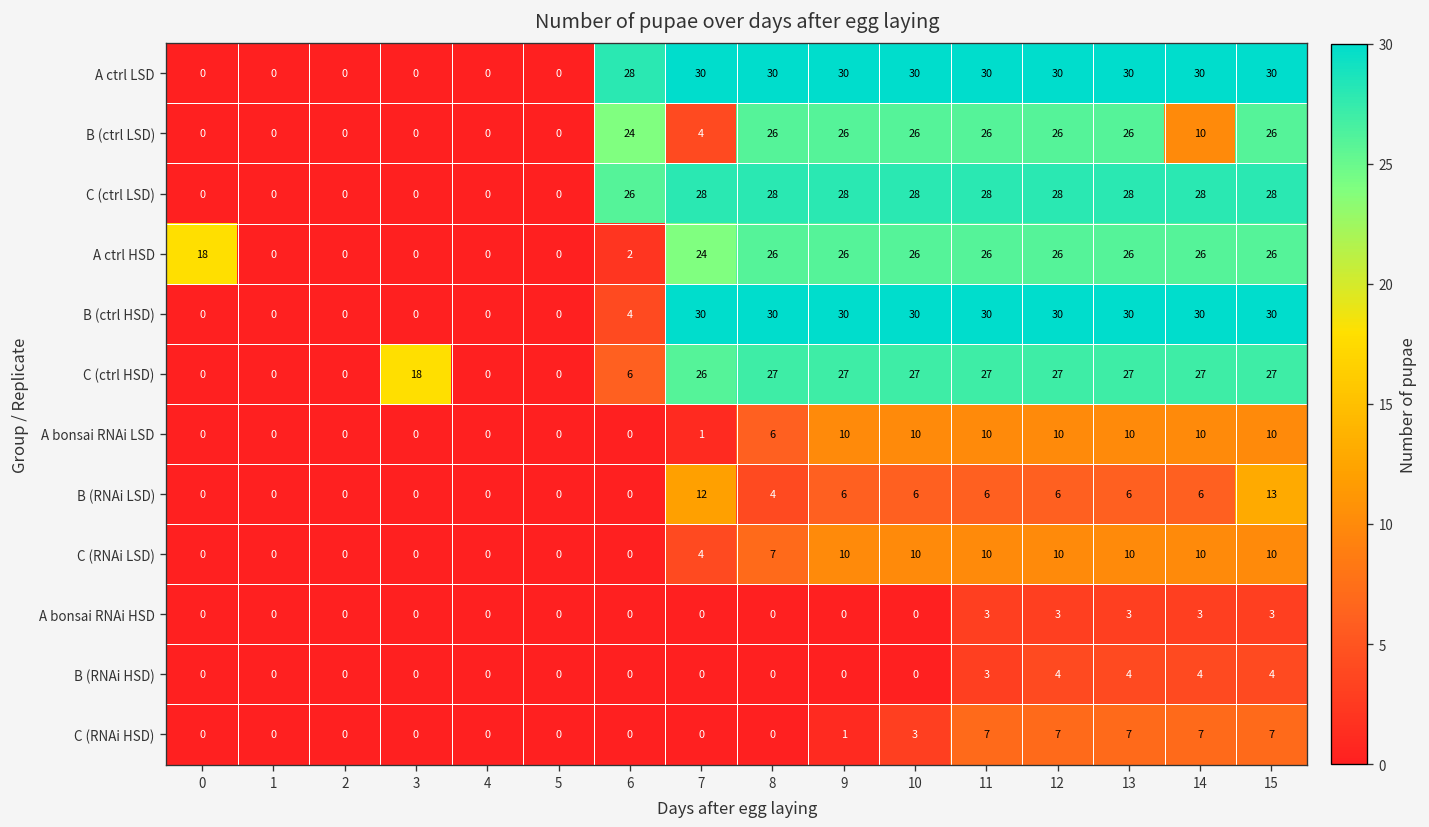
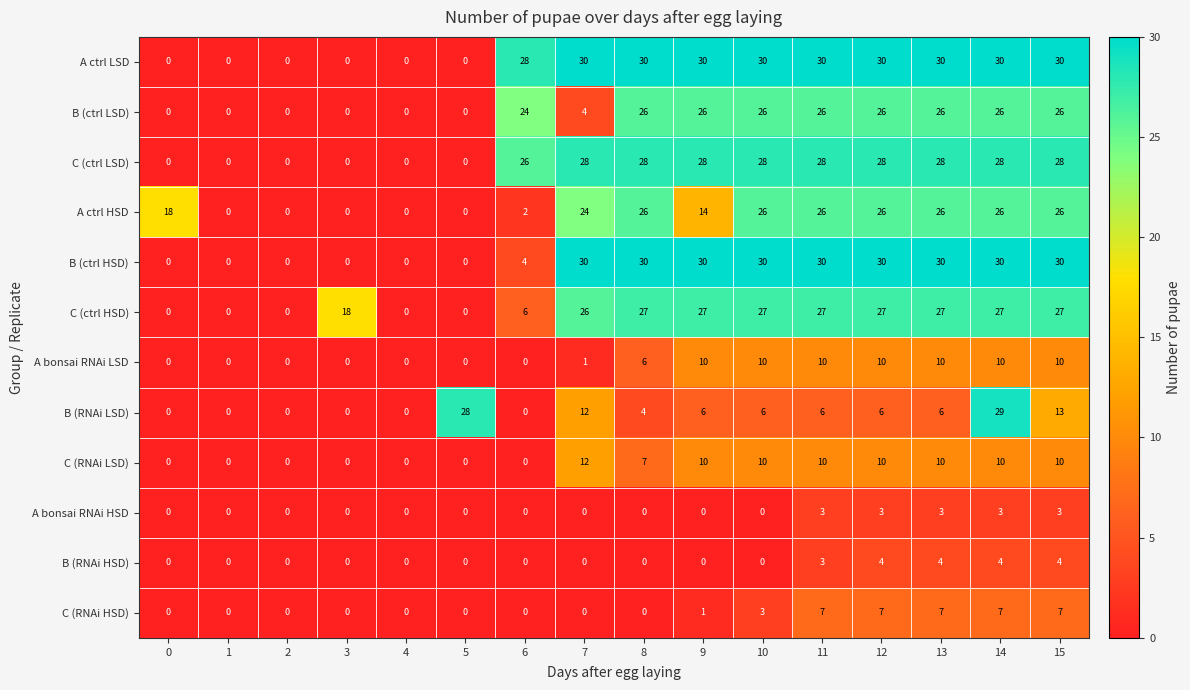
  {
    "A ctrl LSD": {
      "0": 0,
      "1": 0,
      "2": 0,
      "3": 0,
      "4": 0,
      "5": 0,
      "6": 28,
      "7": 30,
      "8": 30,
      "9": 30,
      "10": 30,
      "11": 30,
      "12": 30,
      "13": 30,
      "14": 30,
      "15": 30
    },
    "B (ctrl LSD)": {
      "0": 0,
      "1": 0,
      "2": 0,
      "3": 0,
      "4": 0,
      "5": 0,
      "6": 24,
      "7": 4,
      "8": 26,
      "9": 26,
      "10": 26,
      "11": 26,
      "12": 26,
      "13": 26,
-     "14": 10,
+     "14": 26,
      "15": 26
    },
    "C (ctrl LSD)": {
      "0": 0,
      "1": 0,
      "2": 0,
      "3": 0,
      "4": 0,
      "5": 0,
      "6": 26,
      "7": 28,
      "8": 28,
      "9": 28,
      "10": 28,
      "11": 28,
      "12": 28,
      "13": 28,
      "14": 28,
      "15": 28
    },
    "A ctrl HSD": {
      "0": 18,
      "1": 0,
      "2": 0,
      "3": 0,
      "4": 0,
      "5": 0,
      "6": 2,
      "7": 24,
      "8": 26,
-     "9": 26,
+     "9": 14,
      "10": 26,
      "11": 26,
      "12": 26,
      "13": 26,
      "14": 26,
      "15": 26
    },
    "B (ctrl HSD)": {
      "0": 0,
      "1": 0,
      "2": 0,
      "3": 0,
      "4": 0,
      "5": 0,
      "6": 4,
      "7": 30,
      "8": 30,
      "9": 30,
      "10": 30,
      "11": 30,
      "12": 30,
      "13": 30,
      "14": 30,
      "15": 30
    },
    "C (ctrl HSD)": {
      "0": 0,
      "1": 0,
      "2": 0,
      "3": 18,
      "4": 0,
      "5": 0,
      "6": 6,
      "7": 26,
      "8": 27,
      "9": 27,
      "10": 27,
      "11": 27,
      "12": 27,
      "13": 27,
      "14": 27,
      "15": 27
    },
    "A bonsai RNAi LSD": {
      "0": 0,
      "1": 0,
      "2": 0,
      "3": 0,
      "4": 0,
      "5": 0,
      "6": 0,
      "7": 1,
      "8": 6,
      "9": 10,
      "10": 10,
      "11": 10,
      "12": 10,
      "13": 10,
      "14": 10,
      "15": 10
    },
    "B (RNAi LSD)": {
      "0": 0,
      "1": 0,
      "2": 0,
      "3": 0,
      "4": 0,
-     "5": 0,
+     "5": 28,
      "6": 0,
      "7": 12,
      "8": 4,
      "9": 6,
      "10": 6,
      "11": 6,
      "12": 6,
      "13": 6,
-     "14": 6,
+     "14": 29,
      "15": 13
    },
    "C (RNAi LSD)": {
      "0": 0,
      "1": 0,
      "2": 0,
      "3": 0,
      "4": 0,
      "5": 0,
      "6": 0,
-     "7": 4,
+     "7": 12,
      "8": 7,
      "9": 10,
      "10": 10,
      "11": 10,
      "12": 10,
      "13": 10,
      "14": 10,
      "15": 10
    },
    "A bonsai RNAi HSD": {
      "0": 0,
      "1": 0,
      "2": 0,
      "3": 0,
      "4": 0,
      "5": 0,
      "6": 0,
      "7": 0,
      "8": 0,
      "9": 0,
      "10": 0,
      "11": 3,
      "12": 3,
      "13": 3,
      "14": 3,
      "15": 3
    },
    "B (RNAi HSD)": {
      "0": 0,
      "1": 0,
      "2": 0,
      "3": 0,
      "4": 0,
      "5": 0,
      "6": 0,
      "7": 0,
      "8": 0,
      "9": 0,
      "10": 0,
      "11": 3,
      "12": 4,
      "13": 4,
      "14": 4,
      "15": 4
    },
    "C (RNAi HSD)": {
      "0": 0,
      "1": 0,
      "2": 0,
      "3": 0,
      "4": 0,
      "5": 0,
      "6": 0,
      "7": 0,
      "8": 0,
      "9": 1,
      "10": 3,
      "11": 7,
      "12": 7,
      "13": 7,
      "14": 7,
      "15": 7
    }
  }
